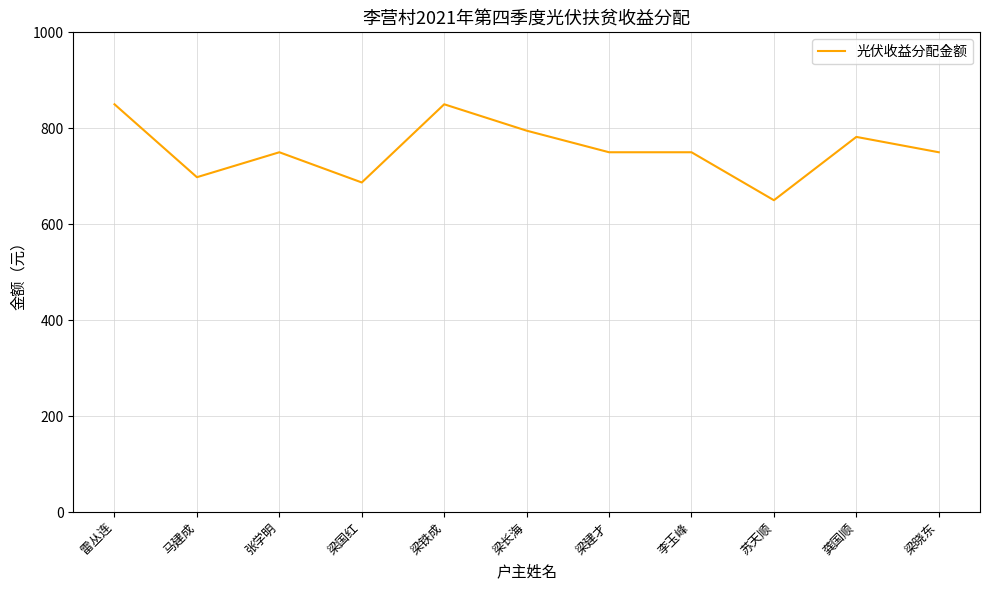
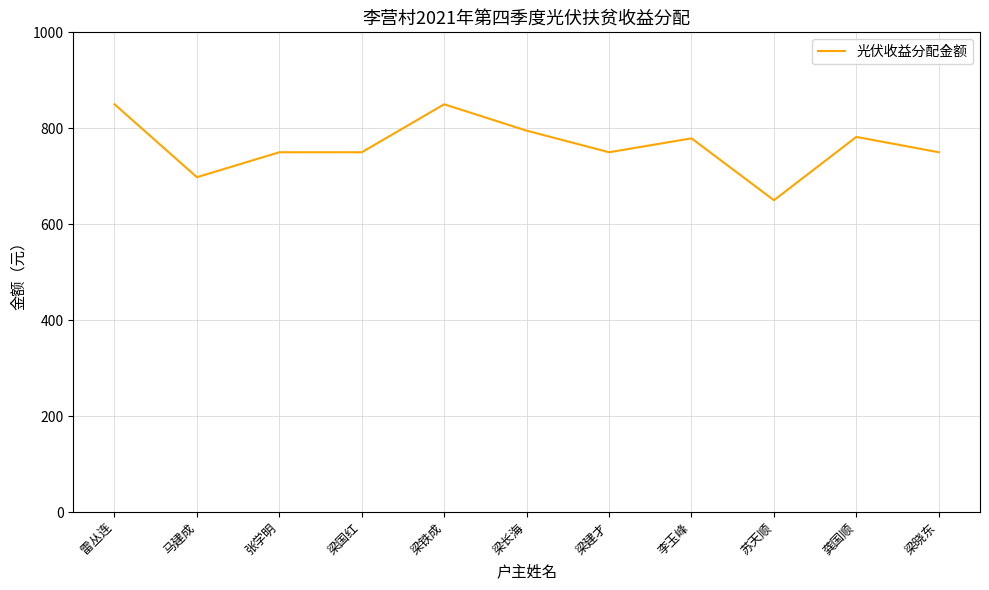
  {
    "雷丛连": 850,
    "马建成": 700,
    "张学明": 750,
-   "梁国红": 690,
+   "梁国红": 750,
    "梁铁成": 850,
    "梁长海": 800,
    "梁建才": 750,
-   "李玉峰": 750,
+   "李玉峰": 780,
    "苏天顺": 650,
    "龚国顺": 780,
    "梁晓东": 750
  }
